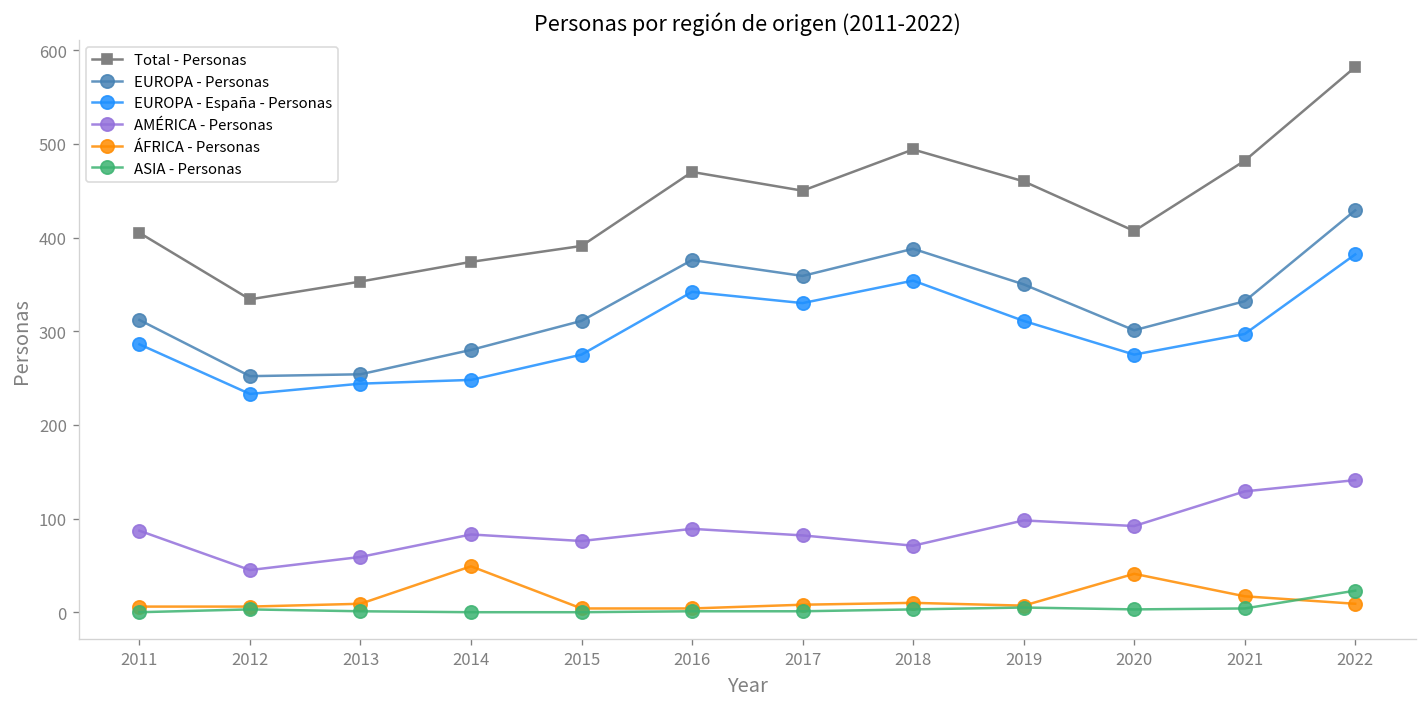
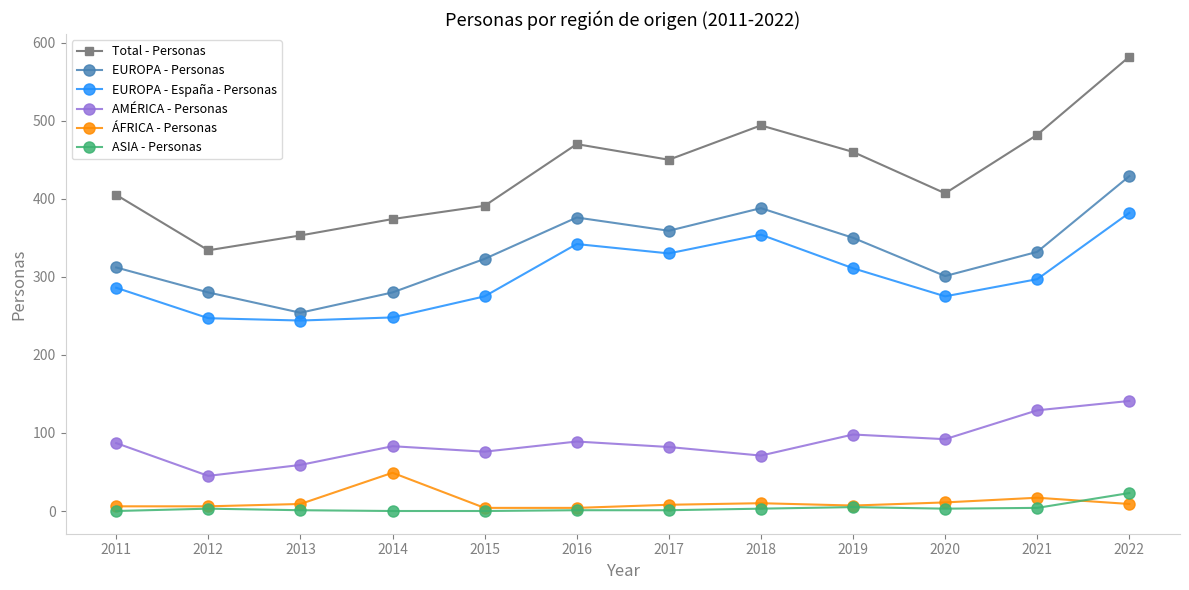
  {
    "Total - Personas": {
      "2011": 410,
      "2012": 330,
      "2013": 350,
      "2014": 370,
      "2015": 390,
      "2016": 470,
      "2017": 450,
      "2018": 490,
      "2019": 460,
      "2020": 410,
      "2021": 480,
      "2022": 580
    },
    "EUROPA - Personas": {
      "2011": 310,
-     "2012": 250,
+     "2012": 280,
      "2013": 250,
      "2014": 280,
-     "2015": 310,
+     "2015": 320,
      "2016": 380,
      "2017": 360,
      "2018": 390,
      "2019": 350,
      "2020": 300,
      "2021": 330,
      "2022": 430
    },
    "EUROPA - España - Personas": {
      "2011": 290,
-     "2012": 230,
+     "2012": 250,
      "2013": 240,
      "2014": 250,
      "2015": 280,
      "2016": 340,
      "2017": 330,
      "2018": 350,
      "2019": 310,
      "2020": 280,
      "2021": 300,
      "2022": 380
    },
    "AMÉRICA - Personas": {
      "2011": 90,
      "2012": 50,
      "2013": 60,
      "2014": 80,
      "2015": 80,
      "2016": 90,
      "2017": 80,
      "2018": 70,
      "2019": 100,
      "2020": 90,
      "2021": 130,
      "2022": 140
    },
    "ÁFRICA - Personas": {
      "2011": 10,
      "2013": 10,
      "2014": 50,
      "2015": 0,
      "2017": 10,
      "2018": 10,
-     "2020": 40,
+     "2020": 10,
      "2021": 20,
      "2022": 10
    },
    "ASIA - Personas": {
      "2011": 0,
      "2013": 0,
      "2014": 0,
      "2015": 0,
      "2017": 0,
      "2018": 0,
      "2020": 0,
      "2021": 0,
      "2022": 20
    }
  }
